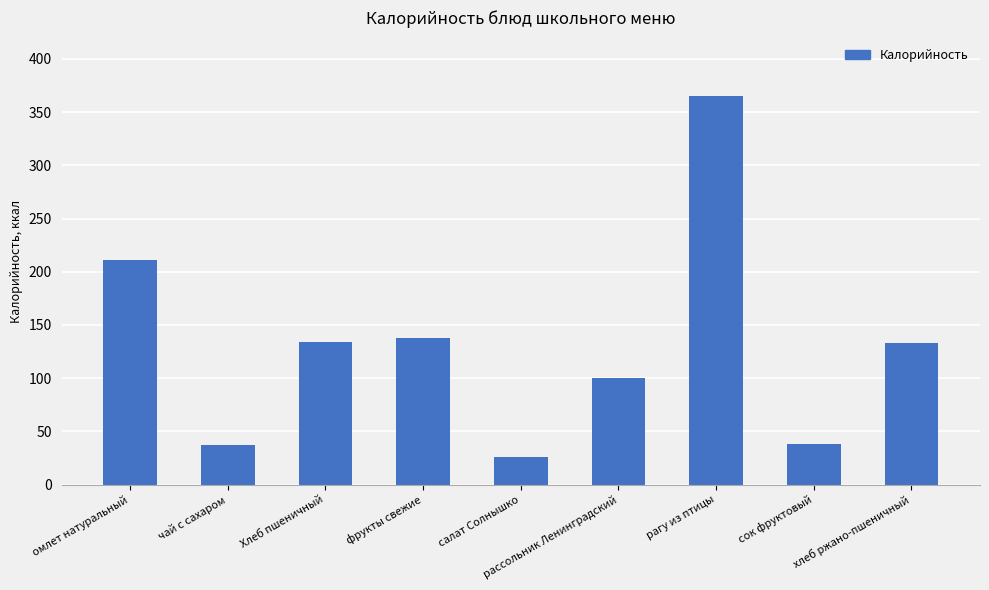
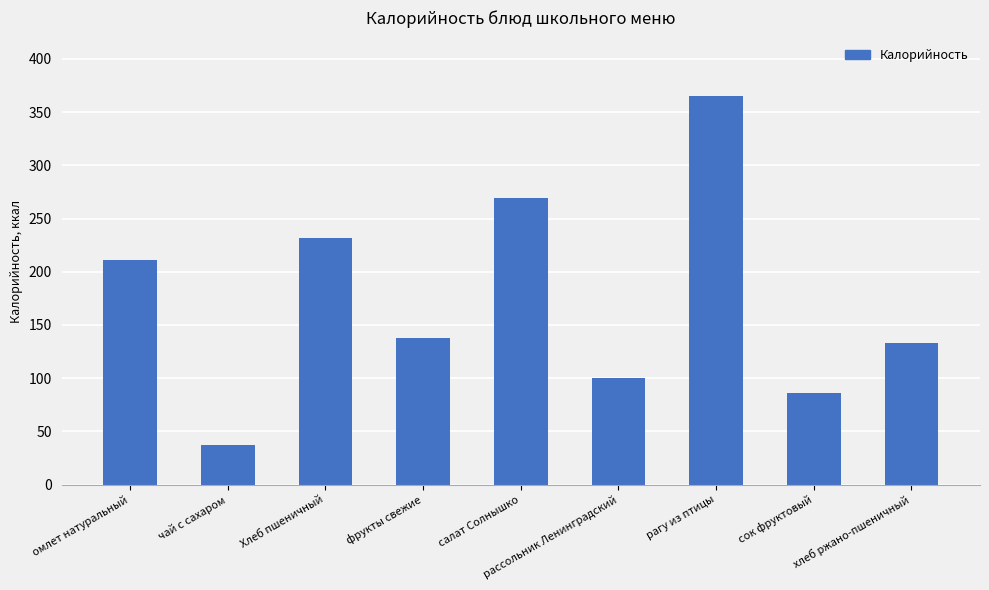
  {
    "омлет натуральный": 211,
    "чай с сахаром": 37,
-   "Хлеб пшеничный": 134,
+   "Хлеб пшеничный": 232,
    "фрукты свежие": 138,
-   "салат Солнышко": 26,
+   "салат Солнышко": 270,
    "рассольник Ленинградский": 100,
    "рагу из птицы": 365,
-   "сок фруктовый": 39,
+   "сок фруктовый": 86,
    "хлеб ржано-пшеничный": 133
  }
